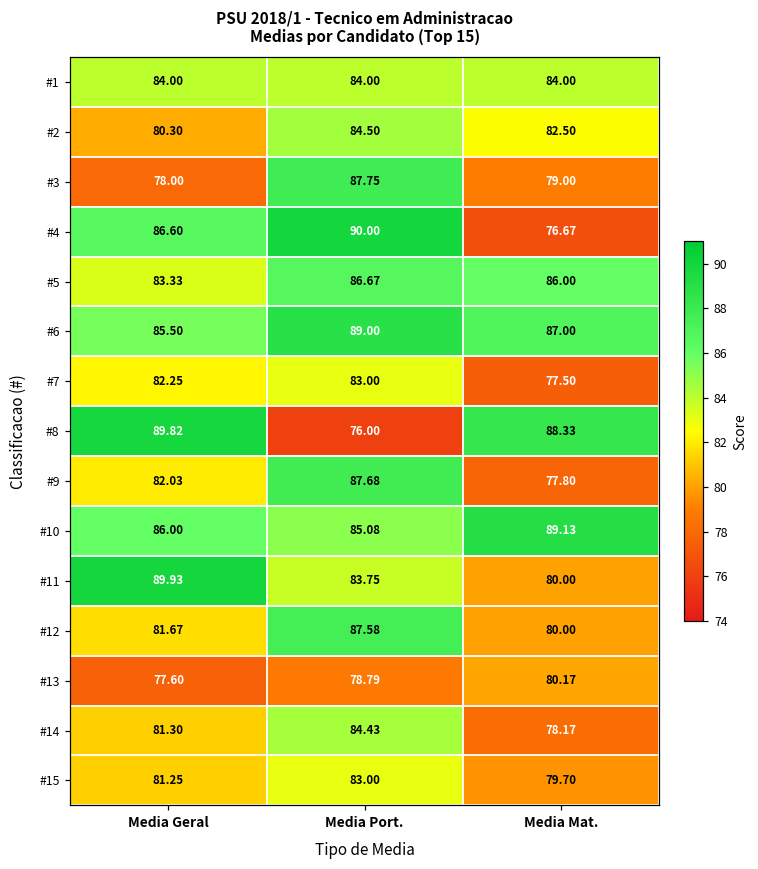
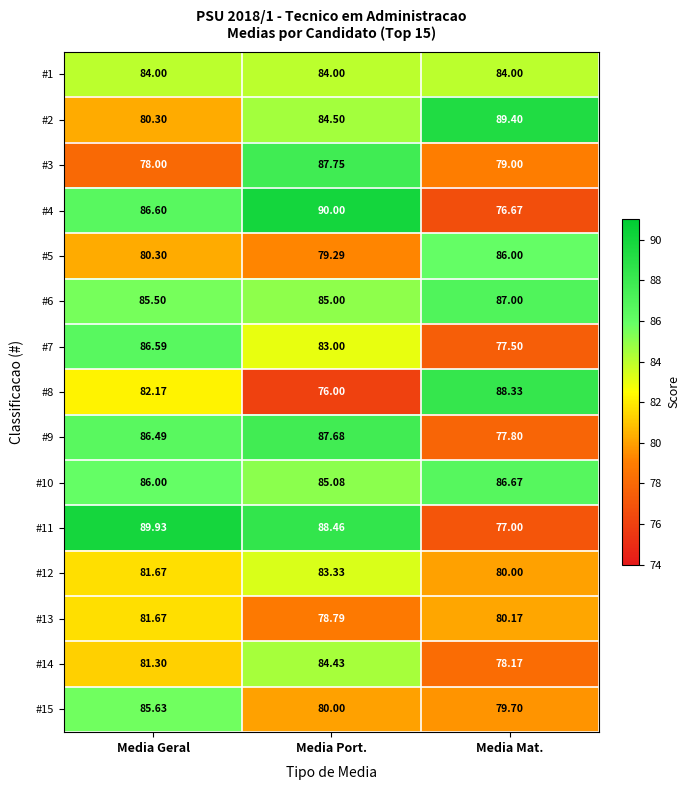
  {
    "#1": {
      "Media Geral": 84.00,
      "Media Port.": 84.00,
      "Media Mat.": 84.00
    },
    "#2": {
      "Media Geral": 80.30,
      "Media Port.": 84.50,
-     "Media Mat.": 82.50
+     "Media Mat.": 89.40
    },
    "#3": {
      "Media Geral": 78.00,
      "Media Port.": 87.75,
      "Media Mat.": 79.00
    },
    "#4": {
      "Media Geral": 86.60,
      "Media Port.": 90.00,
      "Media Mat.": 76.67
    },
    "#5": {
-     "Media Geral": 83.33,
-     "Media Port.": 86.67,
+     "Media Geral": 80.30,
+     "Media Port.": 79.29,
      "Media Mat.": 86.00
    },
    "#6": {
      "Media Geral": 85.50,
-     "Media Port.": 89.00,
+     "Media Port.": 85.00,
      "Media Mat.": 87.00
    },
    "#7": {
-     "Media Geral": 82.25,
+     "Media Geral": 86.59,
      "Media Port.": 83.00,
      "Media Mat.": 77.50
    },
    "#8": {
-     "Media Geral": 89.82,
+     "Media Geral": 82.17,
      "Media Port.": 76.00,
      "Media Mat.": 88.33
    },
    "#9": {
-     "Media Geral": 82.03,
+     "Media Geral": 86.49,
      "Media Port.": 87.68,
      "Media Mat.": 77.80
    },
    "#10": {
      "Media Geral": 86.00,
      "Media Port.": 85.08,
-     "Media Mat.": 89.13
+     "Media Mat.": 86.67
    },
    "#11": {
      "Media Geral": 89.93,
-     "Media Port.": 83.75,
-     "Media Mat.": 80.00
+     "Media Port.": 88.46,
+     "Media Mat.": 77.00
    },
    "#12": {
      "Media Geral": 81.67,
-     "Media Port.": 87.58,
+     "Media Port.": 83.33,
      "Media Mat.": 80.00
    },
    "#13": {
-     "Media Geral": 77.60,
+     "Media Geral": 81.67,
      "Media Port.": 78.79,
      "Media Mat.": 80.17
    },
    "#14": {
      "Media Geral": 81.30,
      "Media Port.": 84.43,
      "Media Mat.": 78.17
    },
    "#15": {
-     "Media Geral": 81.25,
-     "Media Port.": 83.00,
+     "Media Geral": 85.63,
+     "Media Port.": 80.00,
      "Media Mat.": 79.70
    }
  }
